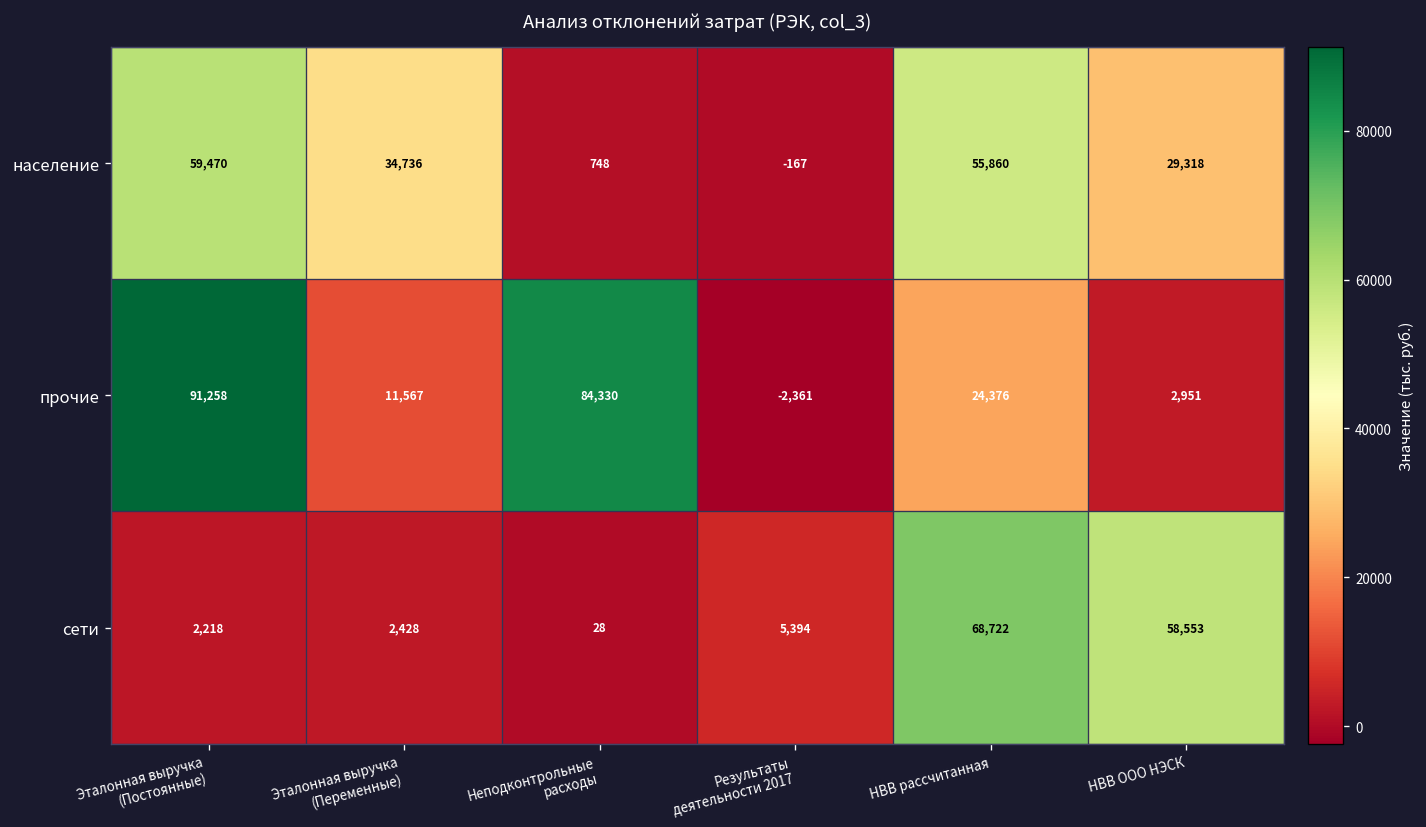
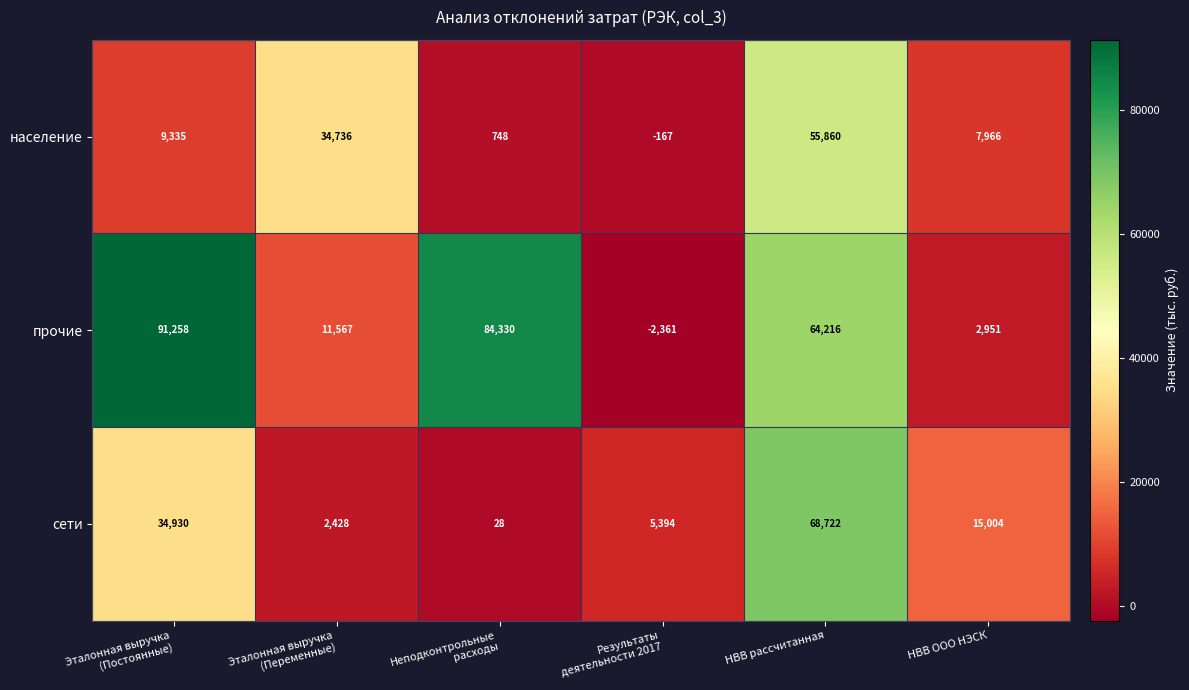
  {
    "население": {
-     "Эталонная выручка (Постоянные)": "59,470",
+     "Эталонная выручка (Постоянные)": "9,335",
      "Эталонная выручка (Переменные)": "34,736",
      "Неподконтрольные расходы": "748",
      "Результаты деятельности 2017": "-167",
      "НВВ рассчитанная": "55,860",
-     "НВВ ООО НЭСК": "29,318"
+     "НВВ ООО НЭСК": "7,966"
    },
    "прочие": {
      "Эталонная выручка (Постоянные)": "91,258",
      "Эталонная выручка (Переменные)": "11,567",
      "Неподконтрольные расходы": "84,330",
      "Результаты деятельности 2017": "-2,361",
-     "НВВ рассчитанная": "24,376",
+     "НВВ рассчитанная": "64,216",
      "НВВ ООО НЭСК": "2,951"
    },
    "сети": {
-     "Эталонная выручка (Постоянные)": "2,218",
+     "Эталонная выручка (Постоянные)": "34,930",
      "Эталонная выручка (Переменные)": "2,428",
      "Неподконтрольные расходы": "28",
      "Результаты деятельности 2017": "5,394",
      "НВВ рассчитанная": "68,722",
-     "НВВ ООО НЭСК": "58,553"
+     "НВВ ООО НЭСК": "15,004"
    }
  }
